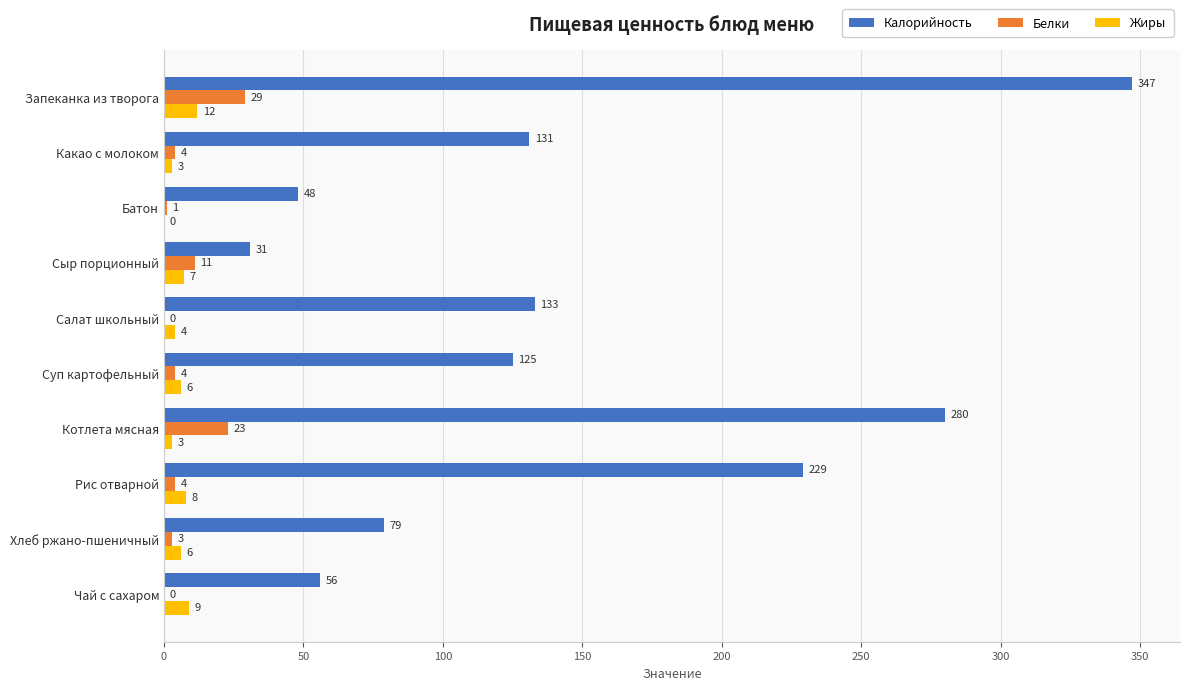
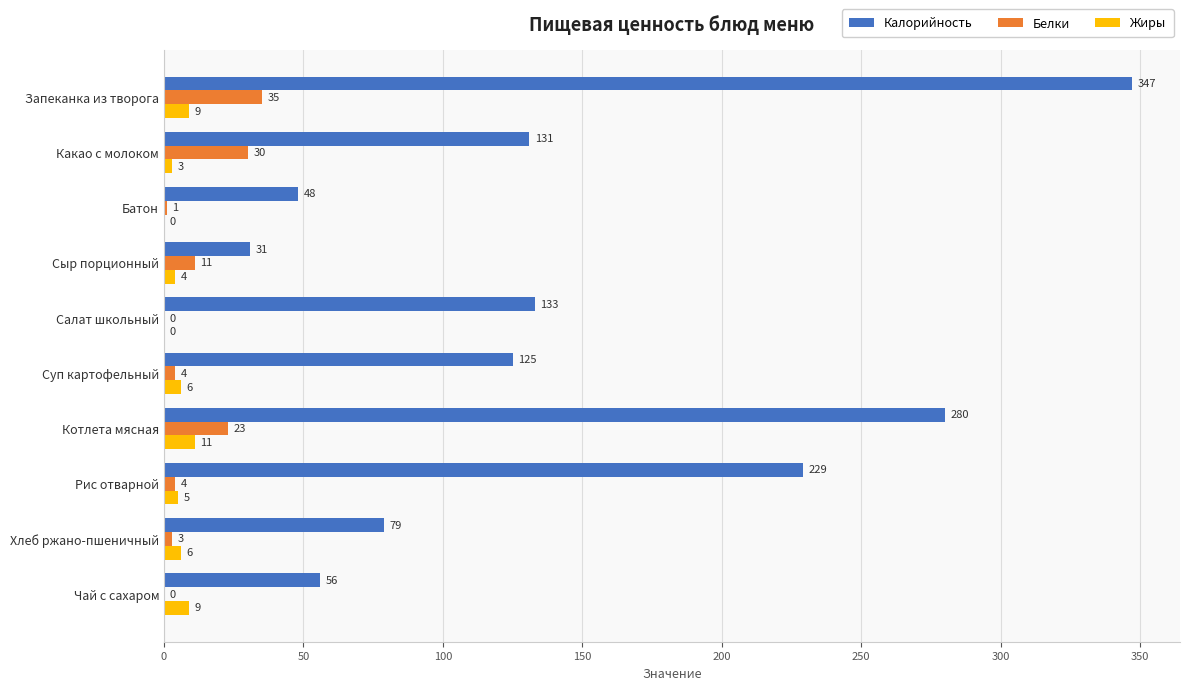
  {
    "Калорийность": {
      "Запеканка из творога": 347,
      "Какао с молоком": 131,
      "Батон": 48,
      "Сыр порционный": 31,
      "Салат школьный": 133,
      "Суп картофельный": 125,
      "Котлета мясная": 280,
      "Рис отварной": 229,
      "Хлеб ржано-пшеничный": 79,
      "Чай с сахаром": 56
    },
    "Белки": {
-     "Запеканка из творога": 29,
-     "Какао с молоком": 4,
+     "Запеканка из творога": 35,
+     "Какао с молоком": 30,
      "Батон": 1,
      "Сыр порционный": 11,
      "Салат школьный": 0,
      "Суп картофельный": 4,
      "Котлета мясная": 23,
      "Рис отварной": 4,
      "Хлеб ржано-пшеничный": 3,
      "Чай с сахаром": 0
    },
    "Жиры": {
-     "Запеканка из творога": 12,
+     "Запеканка из творога": 9,
      "Какао с молоком": 3,
      "Батон": 0,
-     "Сыр порционный": 7,
-     "Салат школьный": 4,
+     "Сыр порционный": 4,
+     "Салат школьный": 0,
      "Суп картофельный": 6,
-     "Котлета мясная": 3,
-     "Рис отварной": 8,
+     "Котлета мясная": 11,
+     "Рис отварной": 5,
      "Хлеб ржано-пшеничный": 6,
      "Чай с сахаром": 9
    }
  }
